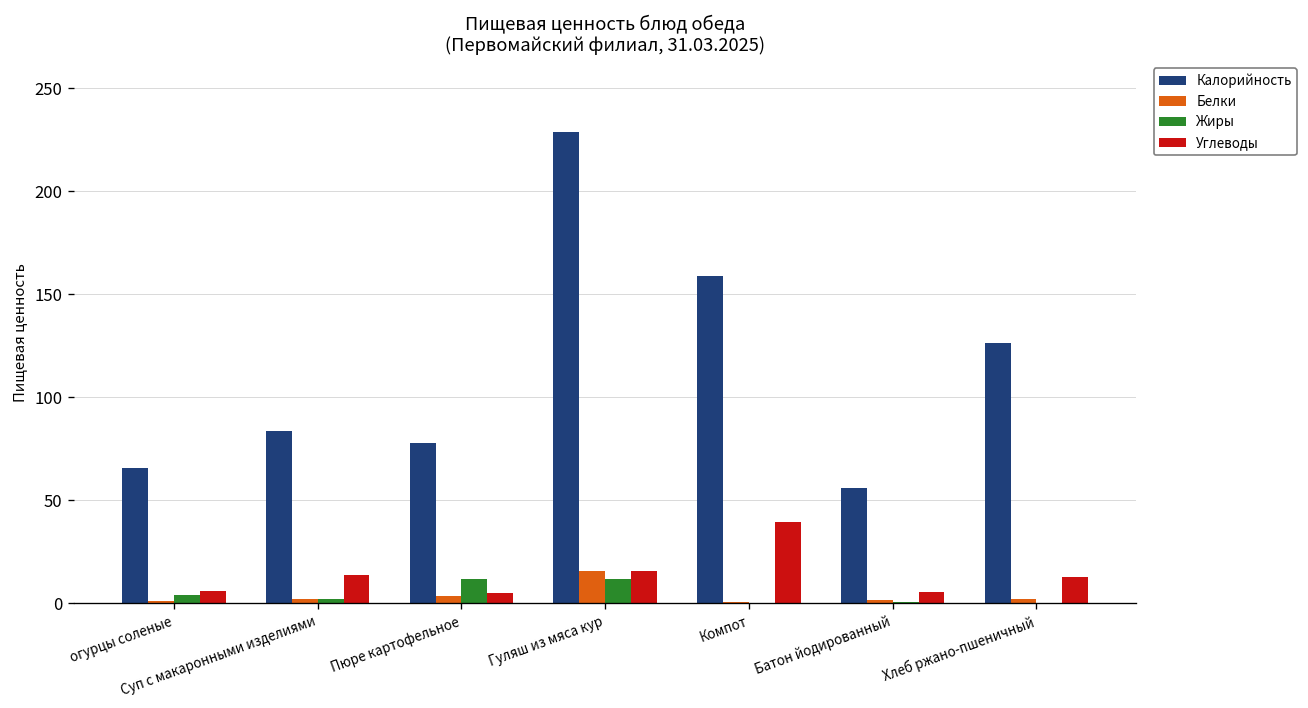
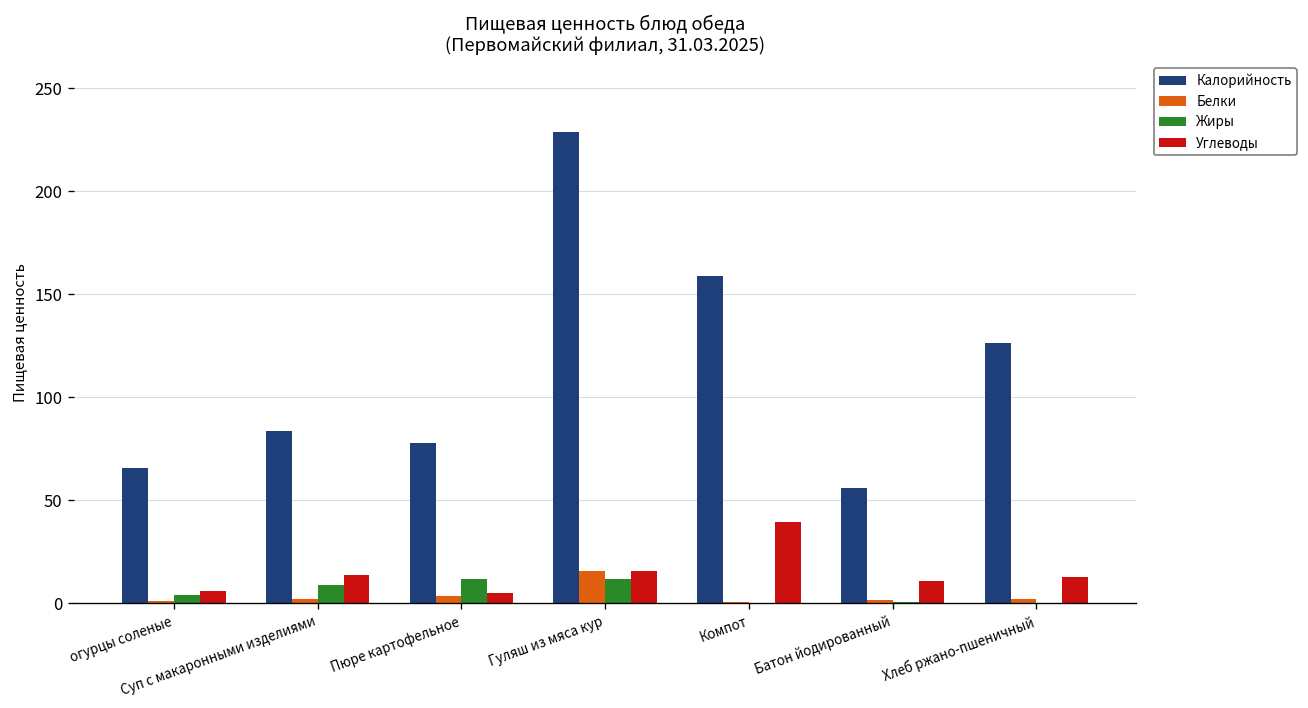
  {
    "Калорийность": {
      "огурцы соленые": 65,
      "Суп с макаронными изделиями": 84,
      "Пюре картофельное": 78,
      "Гуляш из мяса кур": 229,
      "Компот": 159,
      "Батон йодированный": 56,
      "Хлеб ржано-пшеничный": 126
    },
    "Белки": {
      "Суп с макаронными изделиями": 2,
      "Пюре картофельное": 4,
      "Гуляш из мяса кур": 16,
      "Батон йодированный": 2,
      "Хлеб ржано-пшеничный": 2
    },
    "Жиры": {
      "огурцы соленые": 4,
-     "Суп с макаронными изделиями": 2,
+     "Суп с макаронными изделиями": 9,
      "Пюре картофельное": 12,
      "Гуляш из мяса кур": 12,
      "Компот": 0
    },
    "Углеводы": {
      "огурцы соленые": 6,
      "Суп с макаронными изделиями": 14,
      "Пюре картофельное": 5,
      "Гуляш из мяса кур": 16,
      "Компот": 39,
-     "Батон йодированный": 6,
+     "Батон йодированный": 11,
      "Хлеб ржано-пшеничный": 13
    }
  }
